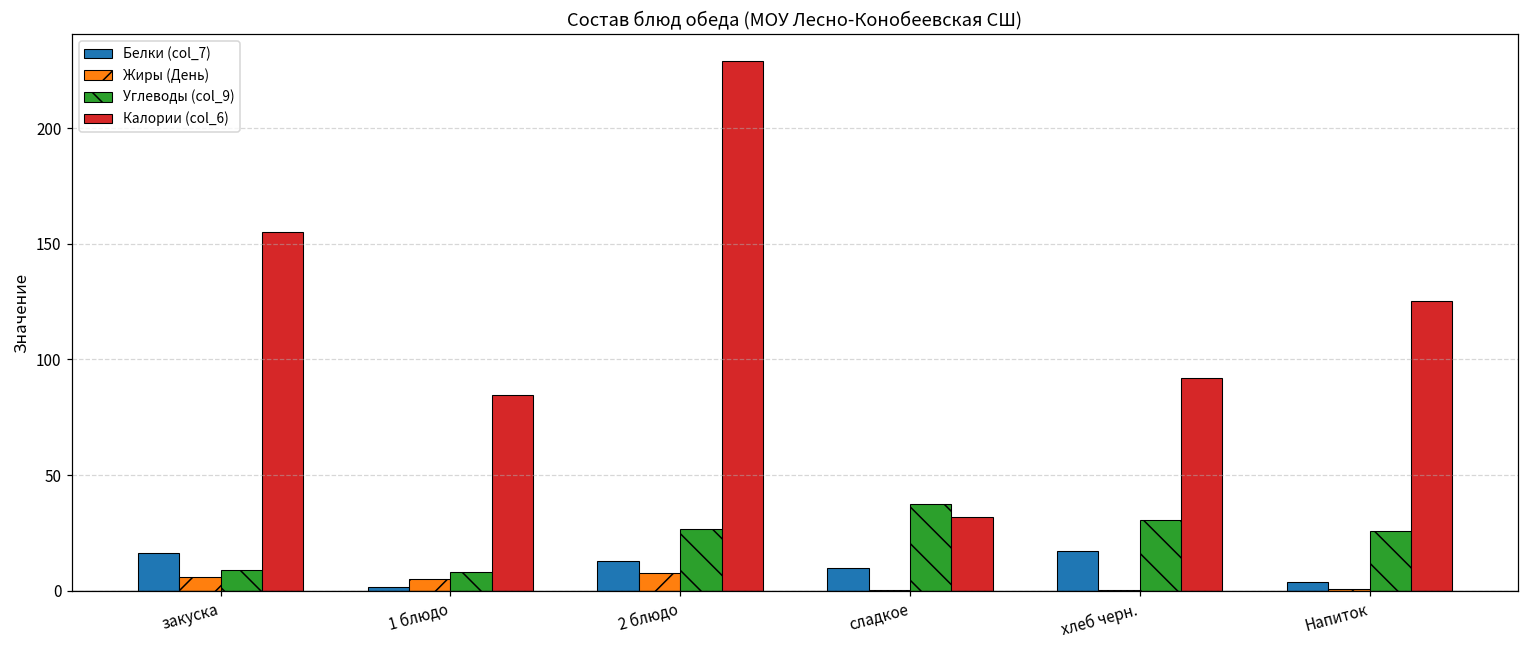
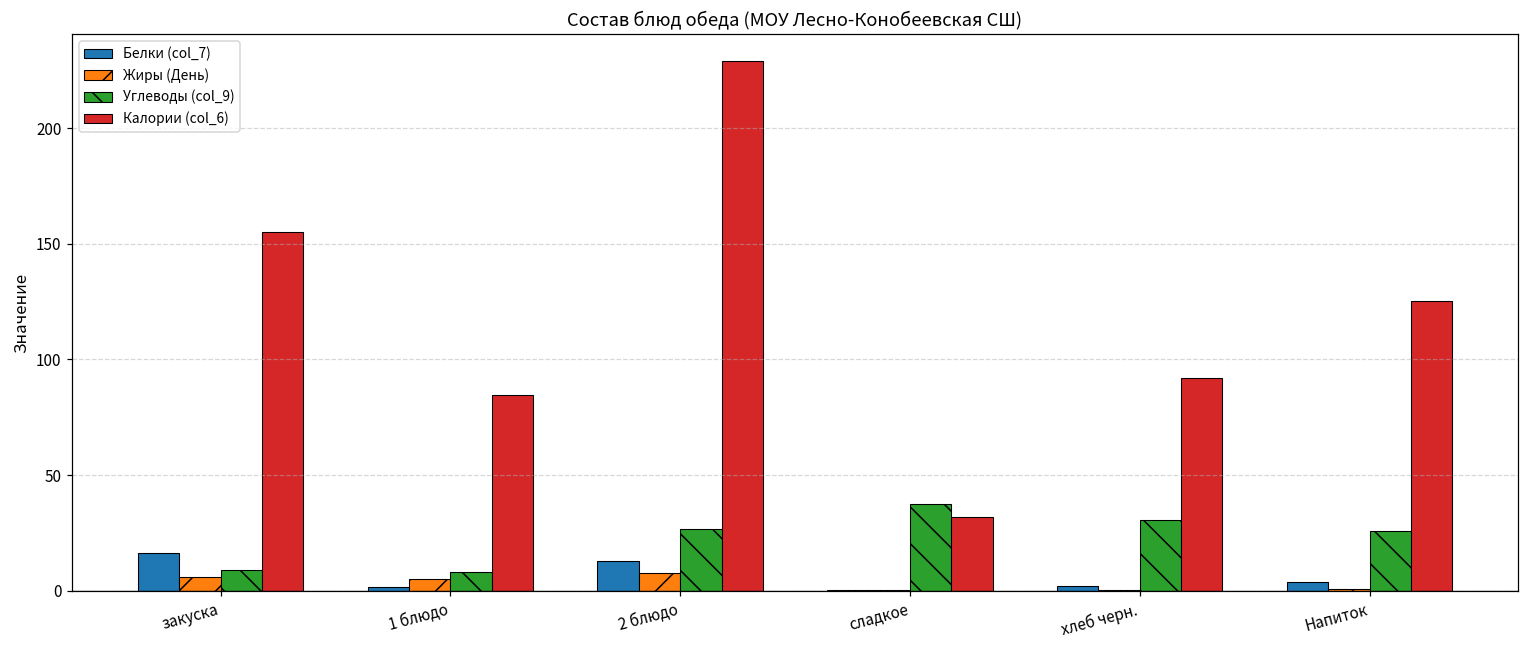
  {
    "Белки (col_7)": {
      "закуска": 16,
      "1 блюдо": 2,
      "2 блюдо": 13,
-     "сладкое": 10,
-     "хлеб черн.": 17,
+     "сладкое": 0,
+     "хлеб черн.": 2,
      "Напиток": 4
    },
    "Жиры (День)": {
      "закуска": 6,
      "1 блюдо": 5,
      "2 блюдо": 8
    },
    "Углеводы (col_9)": {
      "закуска": 9,
      "1 блюдо": 8,
      "2 блюдо": 27,
      "сладкое": 38,
      "хлеб черн.": 31,
      "Напиток": 26
    },
    "Калории (col_6)": {
      "закуска": 155,
      "1 блюдо": 84,
      "2 блюдо": 229,
      "сладкое": 32,
      "хлеб черн.": 92,
      "Напиток": 125
    }
  }
